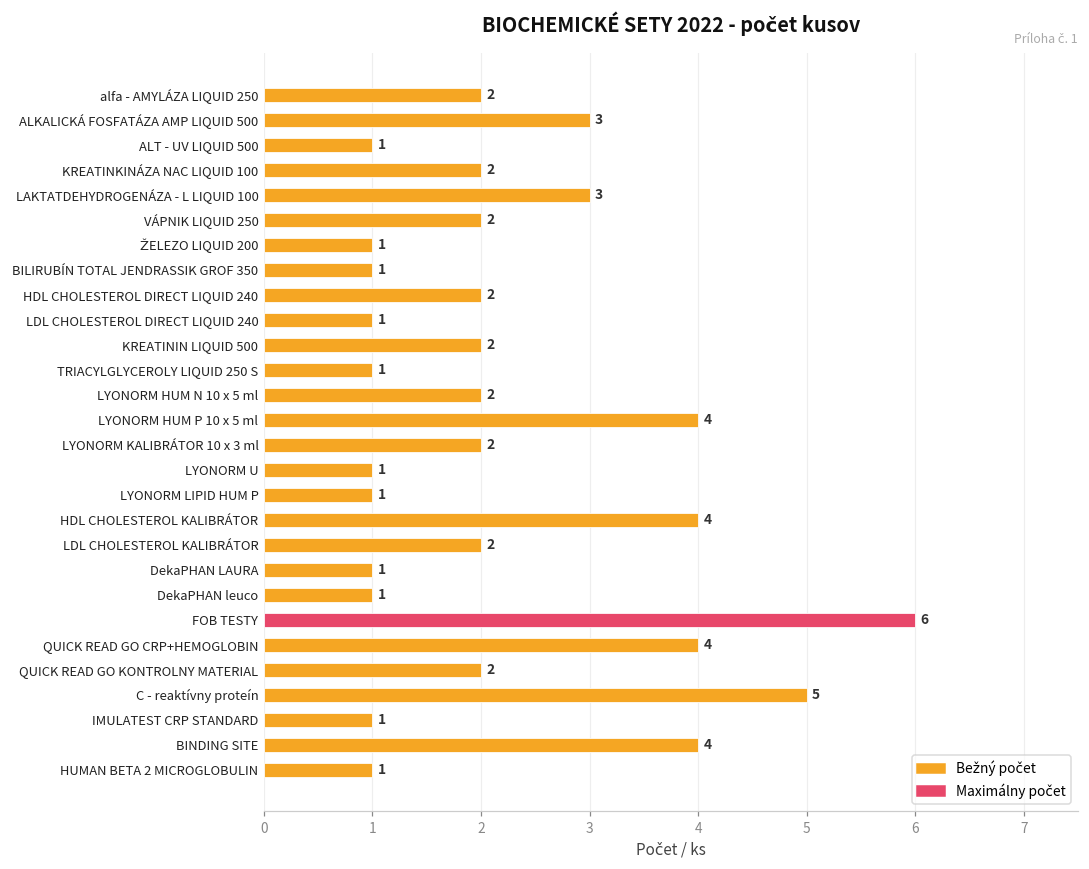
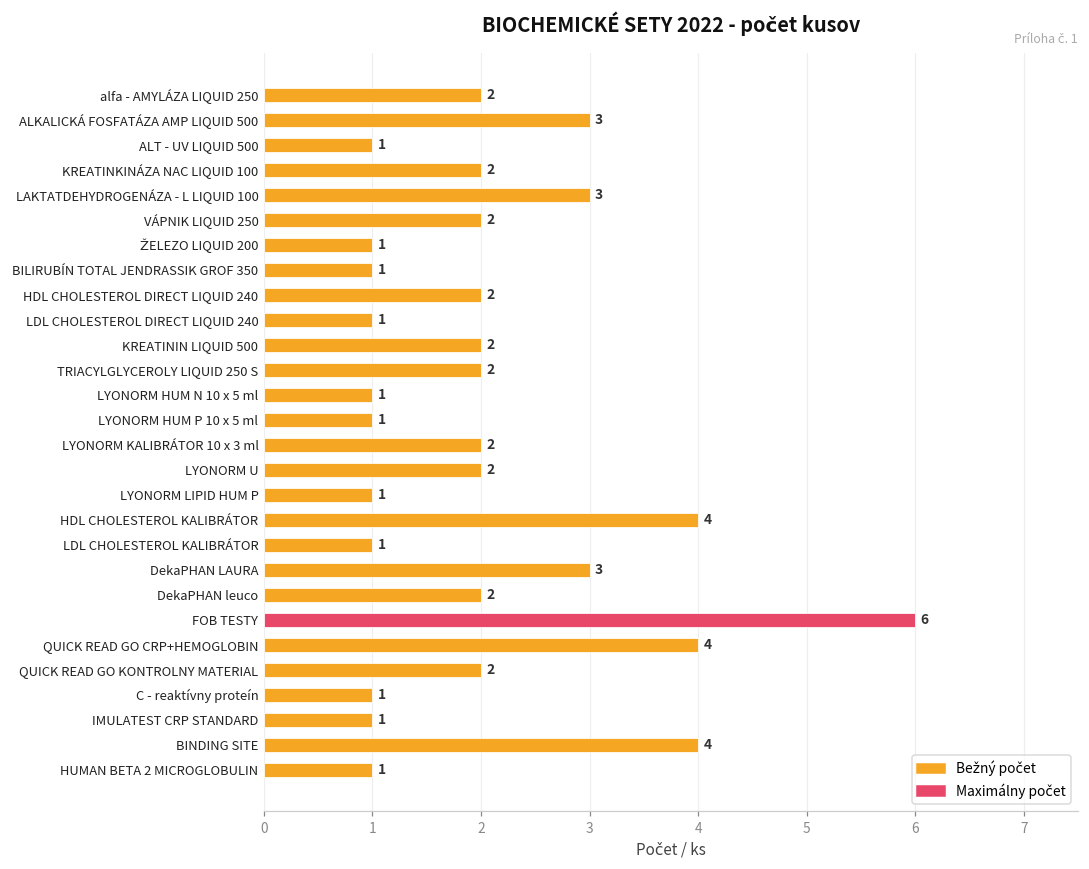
  {
    "alfa - AMYLÁZA LIQUID 250": 2,
    "ALKALICKÁ FOSFATÁZA AMP LIQUID 500": 3,
    "ALT - UV LIQUID 500": 1,
    "KREATINKINÁZA NAC LIQUID 100": 2,
    "LAKTATDEHYDROGENÁZA - L LIQUID 100": 3,
    "VÁPNIK LIQUID 250": 2,
    "ŽELEZO LIQUID 200": 1,
    "BILIRUBÍN TOTAL JENDRASSIK GROF 350": 1,
    "HDL CHOLESTEROL DIRECT LIQUID 240": 2,
    "LDL CHOLESTEROL DIRECT LIQUID 240": 1,
    "KREATININ LIQUID 500": 2,
-   "TRIACYLGLYCEROLY LIQUID 250 S": 1,
-   "LYONORM HUM N 10 x 5 ml": 2,
-   "LYONORM HUM P 10 x 5 ml": 4,
+   "TRIACYLGLYCEROLY LIQUID 250 S": 2,
+   "LYONORM HUM N 10 x 5 ml": 1,
+   "LYONORM HUM P 10 x 5 ml": 1,
    "LYONORM KALIBRÁTOR 10 x 3 ml": 2,
-   "LYONORM U": 1,
+   "LYONORM U": 2,
    "LYONORM LIPID HUM P": 1,
    "HDL CHOLESTEROL KALIBRÁTOR": 4,
-   "LDL CHOLESTEROL KALIBRÁTOR": 2,
-   "DekaPHAN LAURA": 1,
-   "DekaPHAN leuco": 1,
+   "LDL CHOLESTEROL KALIBRÁTOR": 1,
+   "DekaPHAN LAURA": 3,
+   "DekaPHAN leuco": 2,
    "FOB TESTY": 6,
    "QUICK READ GO CRP+HEMOGLOBIN": 4,
    "QUICK READ GO KONTROLNY MATERIAL": 2,
-   "C - reaktívny proteín": 5,
+   "C - reaktívny proteín": 1,
    "IMULATEST CRP STANDARD": 1,
    "BINDING SITE": 4,
    "HUMAN BETA 2 MICROGLOBULIN": 1
  }
